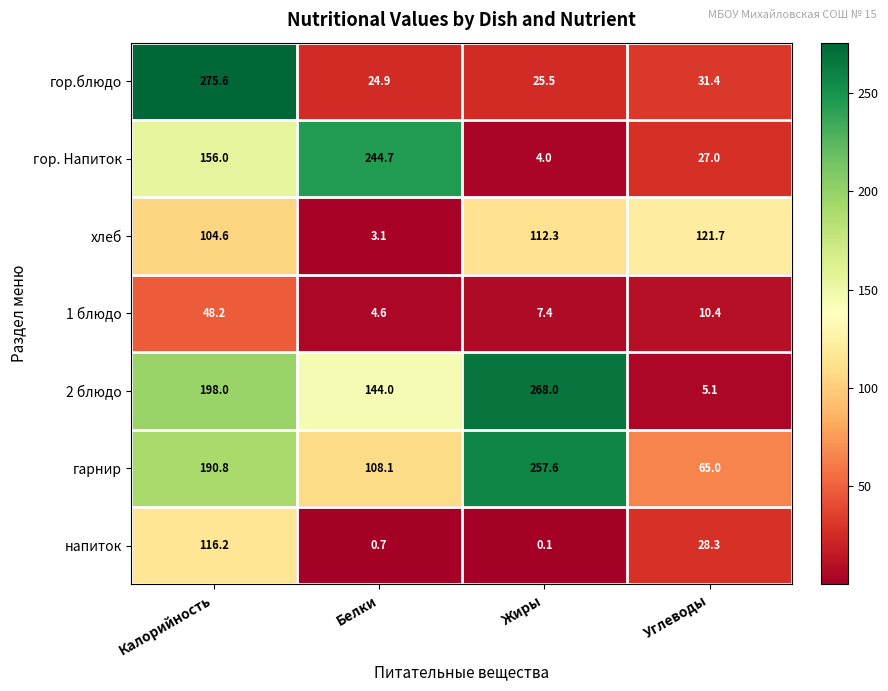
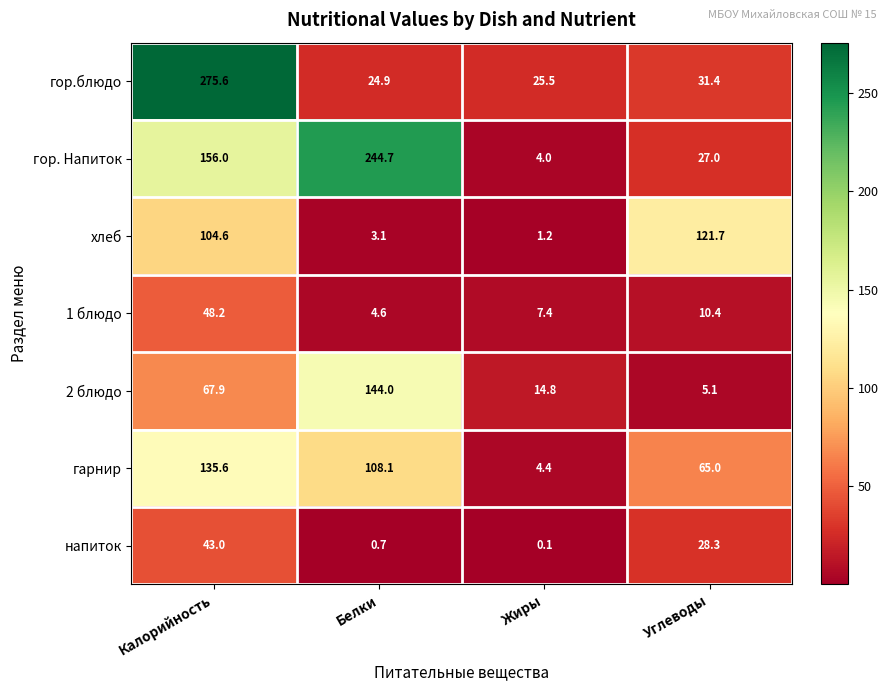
  {
    "гор.блюдо": {
      "Калорийность": 275.6,
      "Белки": 24.9,
      "Жиры": 25.5,
      "Углеводы": 31.4
    },
    "гор. Напиток": {
      "Калорийность": 156.0,
      "Белки": 244.7,
      "Жиры": 4.0,
      "Углеводы": 27.0
    },
    "хлеб": {
      "Калорийность": 104.6,
      "Белки": 3.1,
-     "Жиры": 112.3,
+     "Жиры": 1.2,
      "Углеводы": 121.7
    },
    "1 блюдо": {
      "Калорийность": 48.2,
      "Белки": 4.6,
      "Жиры": 7.4,
      "Углеводы": 10.4
    },
    "2 блюдо": {
-     "Калорийность": 198.0,
+     "Калорийность": 67.9,
      "Белки": 144.0,
-     "Жиры": 268.0,
+     "Жиры": 14.8,
      "Углеводы": 5.1
    },
    "гарнир": {
-     "Калорийность": 190.8,
+     "Калорийность": 135.6,
      "Белки": 108.1,
-     "Жиры": 257.6,
+     "Жиры": 4.4,
      "Углеводы": 65.0
    },
    "напиток": {
-     "Калорийность": 116.2,
+     "Калорийность": 43.0,
      "Белки": 0.7,
      "Жиры": 0.1,
      "Углеводы": 28.3
    }
  }
